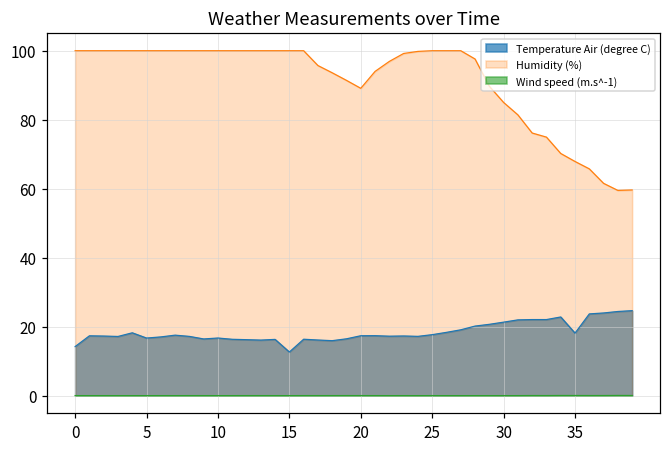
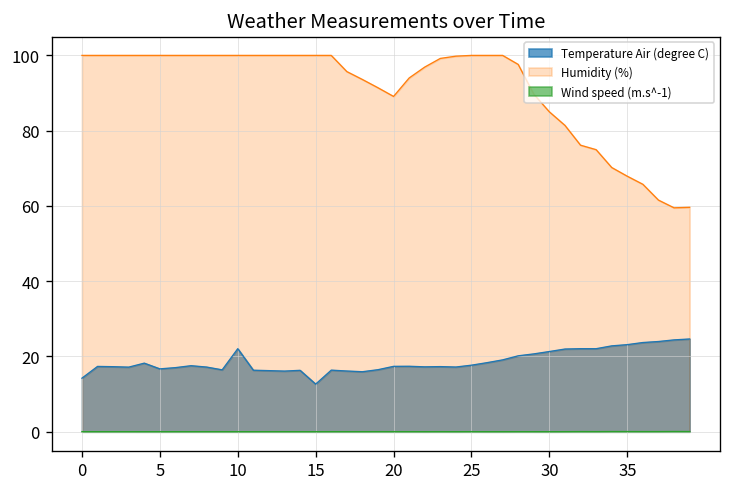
  {
    "Temperature Air (degree C)": {
      "0": 14,
      "5": 17,
-     "10": 17,
+     "10": 22,
      "15": 13,
      "20": 17,
      "25": 18,
      "30": 21,
-     "35": 18
+     "35": 23
    },
    "Humidity (%)": {
      "0": 100,
      "5": 100,
      "10": 100,
      "15": 100,
      "20": 89,
      "25": 100,
      "30": 85,
      "35": 68
    },
    "Wind speed (m.s^-1)": {
      "0": 0,
      "5": 0,
      "10": 0,
      "15": 0,
      "20": 0,
      "25": 0,
      "30": 0,
      "35": 0
    }
  }
